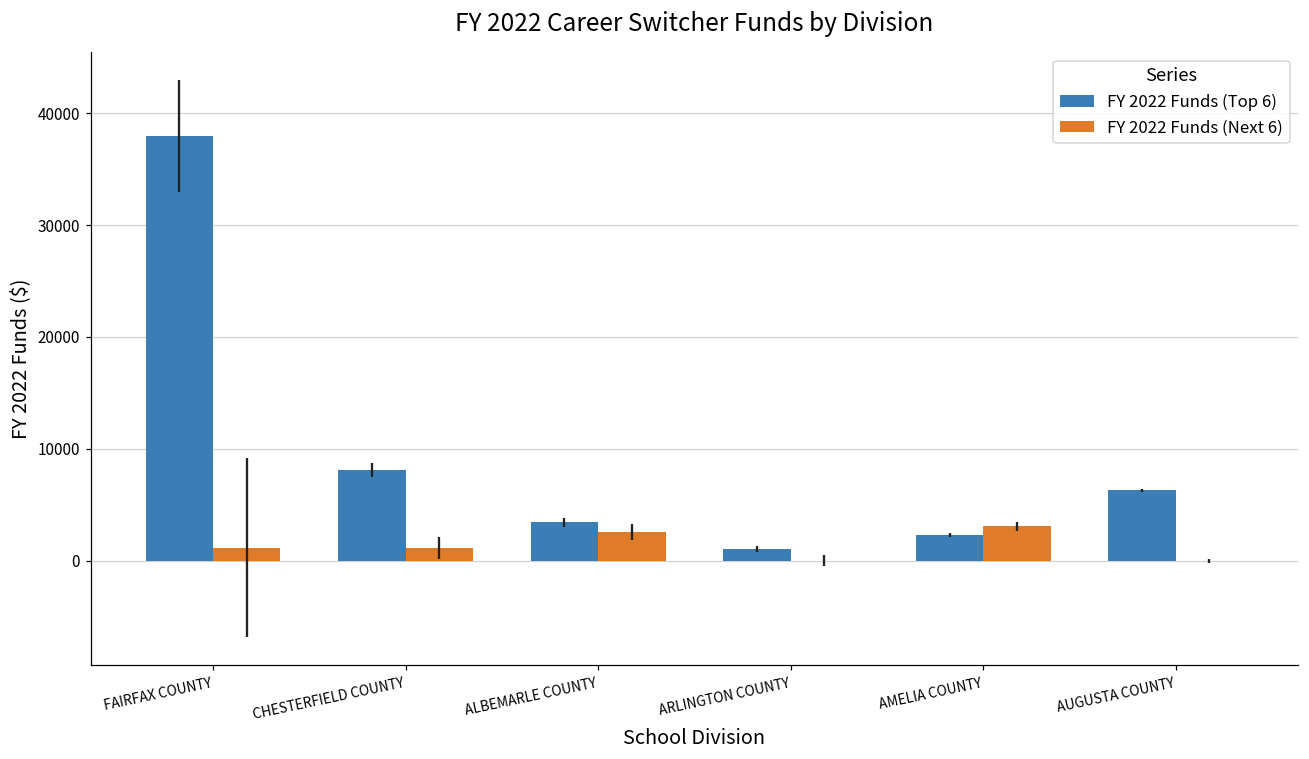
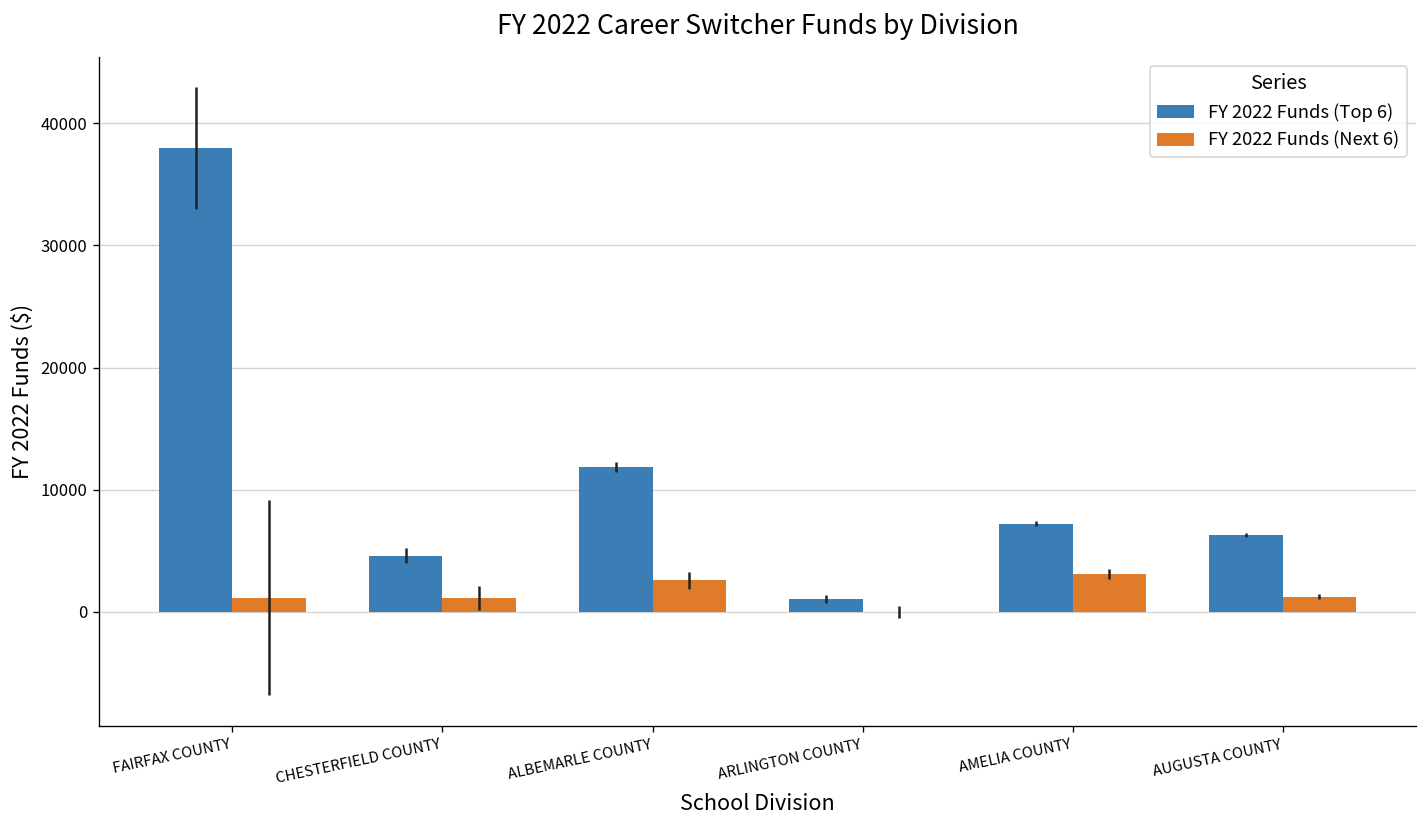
  {
    "FY 2022 Funds (Top 6)": {
      "FAIRFAX COUNTY": 38000,
-     "CHESTERFIELD COUNTY": 8100,
-     "ALBEMARLE COUNTY": 3500,
+     "CHESTERFIELD COUNTY": 4600,
+     "ALBEMARLE COUNTY": 11800,
      "ARLINGTON COUNTY": 1100,
-     "AMELIA COUNTY": 2300,
+     "AMELIA COUNTY": 7200,
      "AUGUSTA COUNTY": 6300
    },
    "FY 2022 Funds (Next 6)": {
      "FAIRFAX COUNTY": 1200,
      "CHESTERFIELD COUNTY": 1200,
      "ALBEMARLE COUNTY": 2600,
      "ARLINGTON COUNTY": 0,
      "AMELIA COUNTY": 3100,
-     "AUGUSTA COUNTY": 0
+     "AUGUSTA COUNTY": 1200
    }
  }
